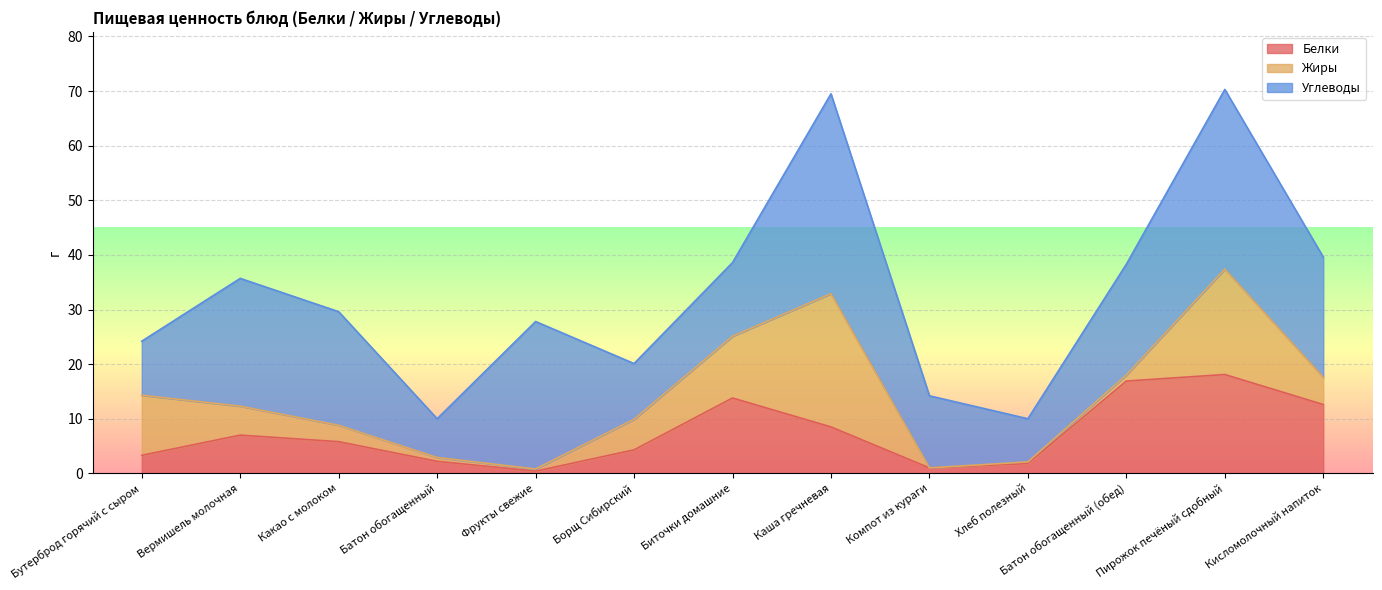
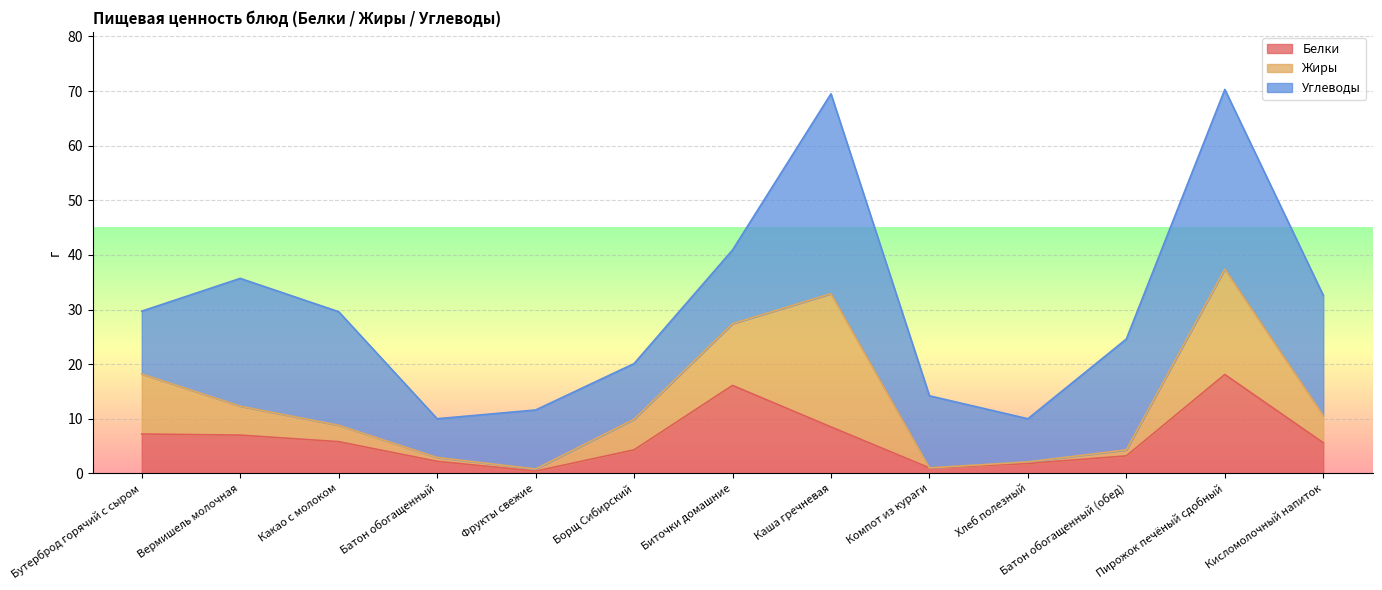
  {
    "Белки": {
-     "Бутерброд горячий с сыром": 3,
+     "Бутерброд горячий с сыром": 7,
      "Вермишель молочная": 7,
      "Какао с молоком": 6,
      "Батон обогащенный": 2,
      "Борщ Сибирский": 4,
-     "Биточки домашние": 14,
+     "Биточки домашние": 16,
      "Каша гречневая": 9,
-     "Батон обогащенный (обед)": 17,
+     "Батон обогащенный (обед)": 3,
      "Пирожок печёный сдобный": 18,
-     "Кисломолочный напиток": 13
+     "Кисломолочный напиток": 6
    },
    "Жиры": {
      "Бутерброд горячий с сыром": 11,
      "Вермишель молочная": 5,
      "Какао с молоком": 3,
      "Батон обогащенный": 1,
      "Борщ Сибирский": 6,
      "Биточки домашние": 11,
      "Каша гречневая": 24,
      "Батон обогащенный (обед)": 1,
      "Пирожок печёный сдобный": 19,
      "Кисломолочный напиток": 5
    },
    "Углеводы": {
-     "Бутерброд горячий с сыром": 10,
+     "Бутерброд горячий с сыром": 12,
      "Вермишель молочная": 23,
      "Какао с молоком": 21,
      "Батон обогащенный": 7,
-     "Фрукты свежие": 27,
+     "Фрукты свежие": 11,
      "Борщ Сибирский": 10,
      "Биточки домашние": 14,
      "Каша гречневая": 37,
      "Компот из кураги": 13,
      "Хлеб полезный": 8,
      "Батон обогащенный (обед)": 20,
      "Пирожок печёный сдобный": 33,
      "Кисломолочный напиток": 22
    }
  }
